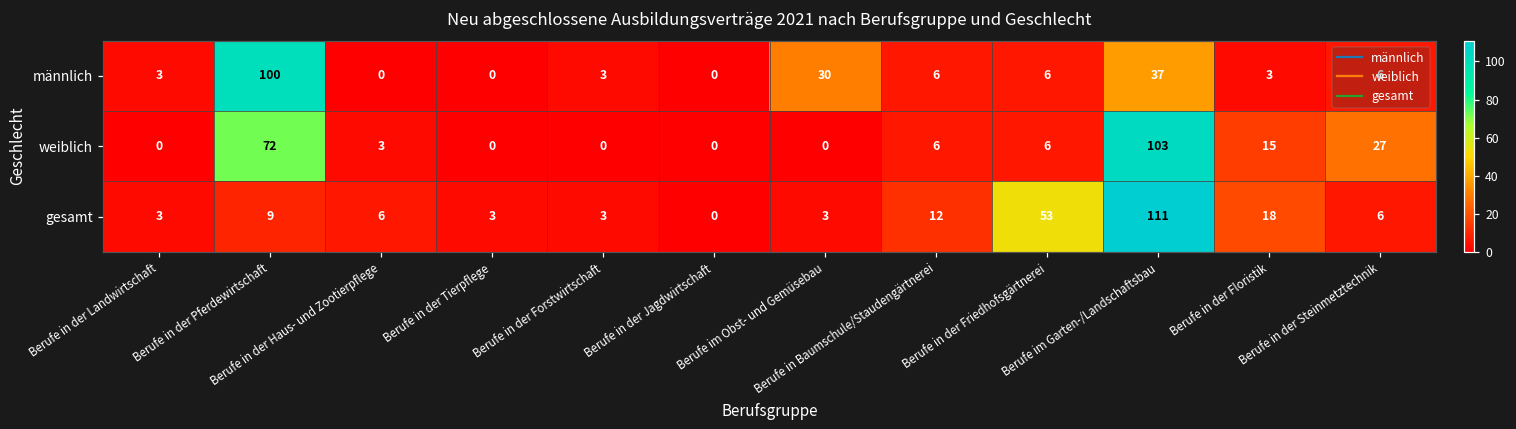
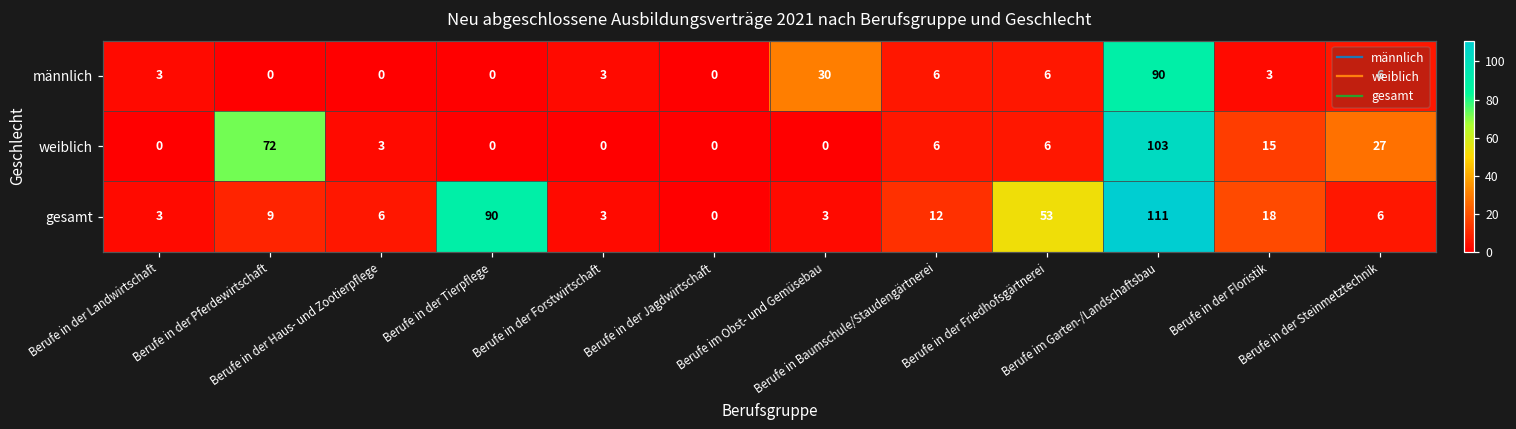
  {
    "männlich": {
      "Berufe in der Landwirtschaft": 3,
-     "Berufe in der Pferdewirtschaft": 100,
+     "Berufe in der Pferdewirtschaft": 0,
      "Berufe in der Haus- und Zootierpflege": 0,
      "Berufe in der Tierpflege": 0,
      "Berufe in der Forstwirtschaft": 3,
      "Berufe in der Jagdwirtschaft": 0,
      "Berufe im Obst- und Gemüsebau": 30,
      "Berufe in Baumschule/Staudengärtnerei": 6,
      "Berufe in der Friedhofsgärtnerei": 6,
-     "Berufe im Garten-/Landschaftsbau": 37,
+     "Berufe im Garten-/Landschaftsbau": 90,
      "Berufe in der Floristik": 3
    },
    "weiblich": {
      "Berufe in der Landwirtschaft": 0,
      "Berufe in der Pferdewirtschaft": 72,
      "Berufe in der Haus- und Zootierpflege": 3,
      "Berufe in der Tierpflege": 0,
      "Berufe in der Forstwirtschaft": 0,
      "Berufe in der Jagdwirtschaft": 0,
      "Berufe im Obst- und Gemüsebau": 0,
      "Berufe in Baumschule/Staudengärtnerei": 6,
      "Berufe in der Friedhofsgärtnerei": 6,
      "Berufe im Garten-/Landschaftsbau": 103,
      "Berufe in der Floristik": 15,
      "Berufe in der Steinmetztechnik": 27
    },
    "gesamt": {
      "Berufe in der Landwirtschaft": 3,
      "Berufe in der Pferdewirtschaft": 9,
      "Berufe in der Haus- und Zootierpflege": 6,
-     "Berufe in der Tierpflege": 3,
+     "Berufe in der Tierpflege": 90,
      "Berufe in der Forstwirtschaft": 3,
      "Berufe in der Jagdwirtschaft": 0,
      "Berufe im Obst- und Gemüsebau": 3,
      "Berufe in Baumschule/Staudengärtnerei": 12,
      "Berufe in der Friedhofsgärtnerei": 53,
      "Berufe im Garten-/Landschaftsbau": 111,
      "Berufe in der Floristik": 18,
      "Berufe in der Steinmetztechnik": 6
    }
  }
